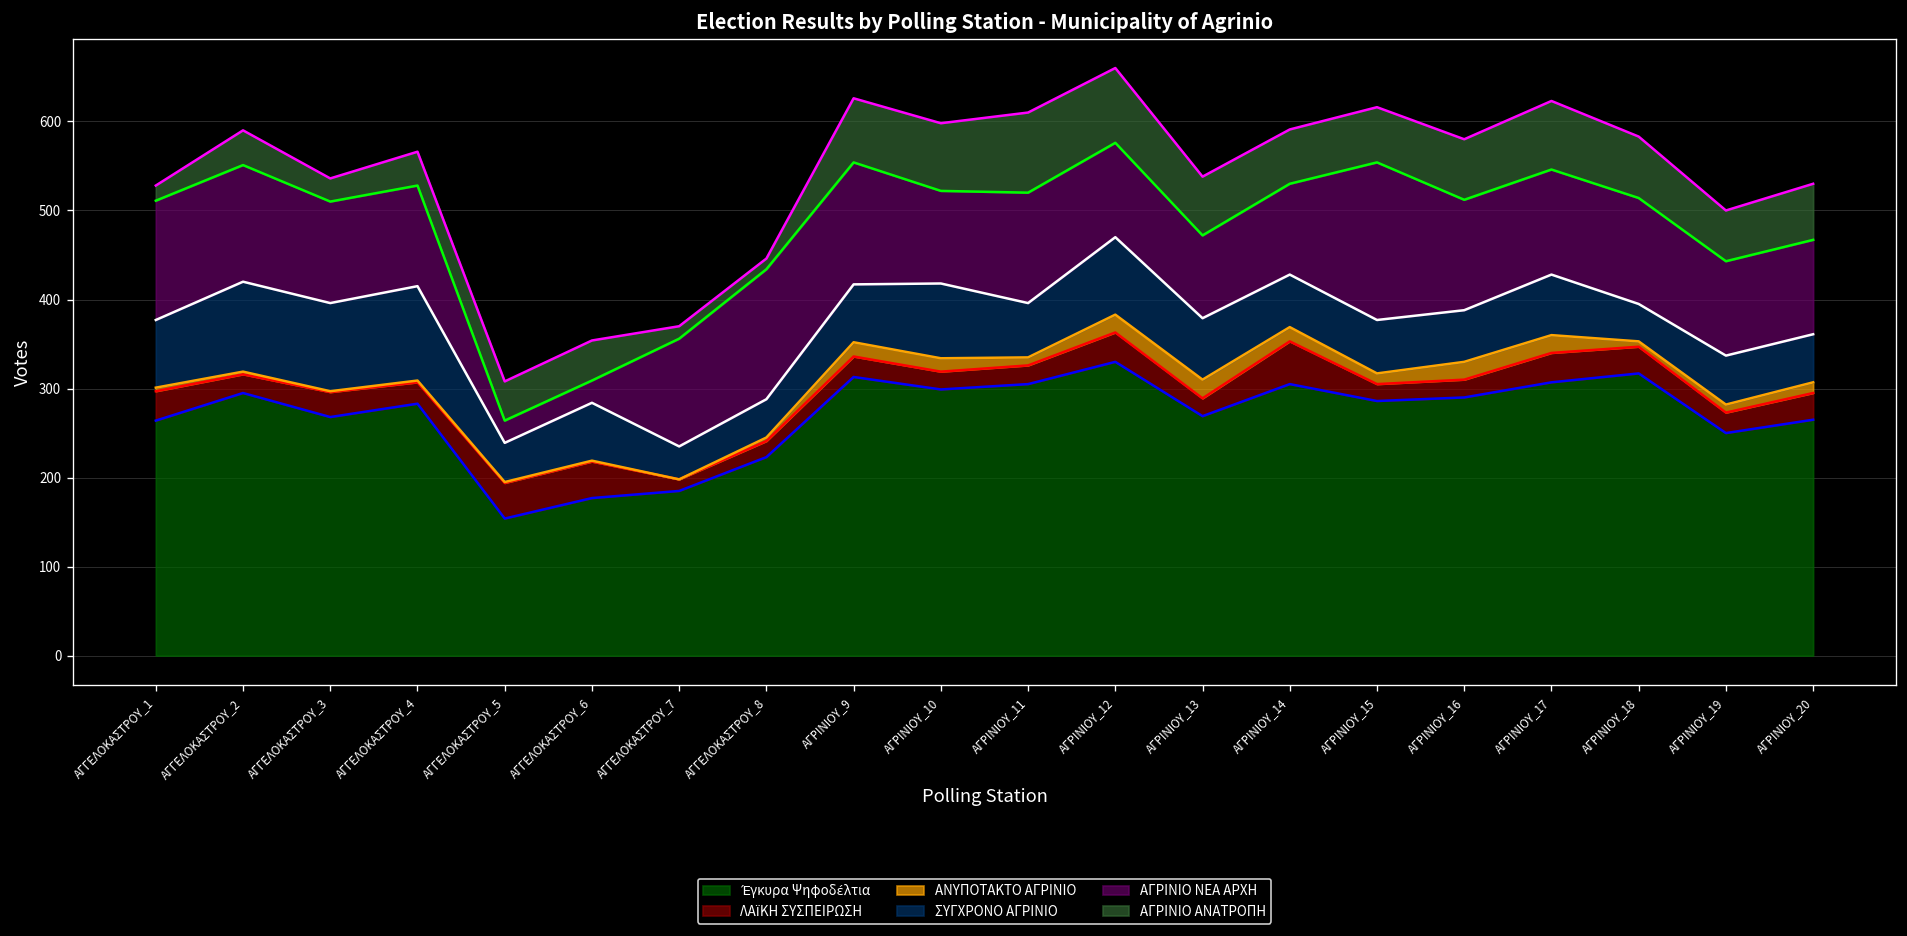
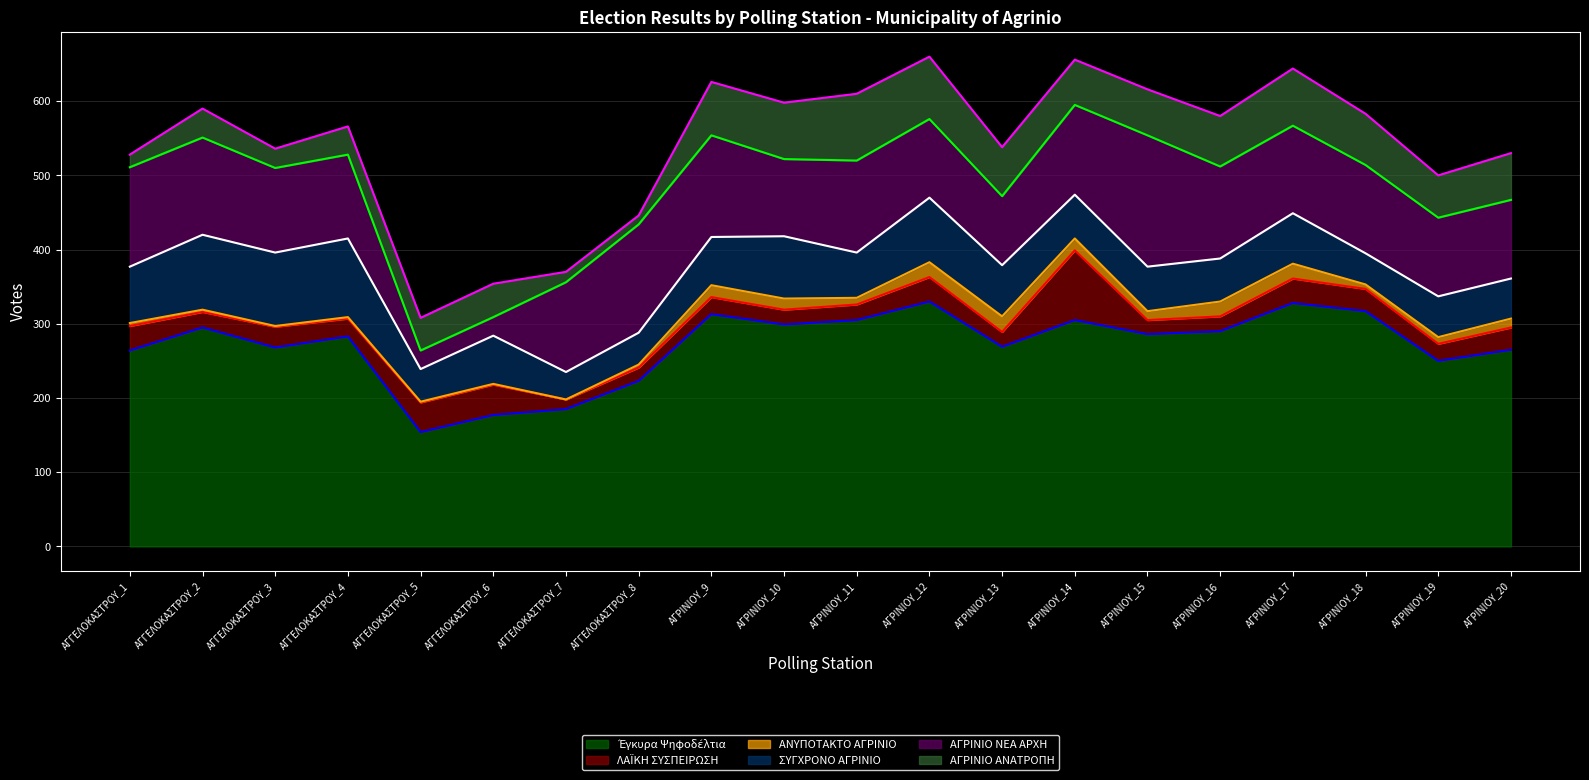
  {
    "Έγκυρα Ψηφοδέλτια": {
      "ΑΓΓΕΛΟΚΑΣΤΡΟΥ_1": 260,
      "ΑΓΓΕΛΟΚΑΣΤΡΟΥ_2": 300,
      "ΑΓΓΕΛΟΚΑΣΤΡΟΥ_3": 270,
      "ΑΓΓΕΛΟΚΑΣΤΡΟΥ_4": 280,
      "ΑΓΓΕΛΟΚΑΣΤΡΟΥ_5": 150,
      "ΑΓΓΕΛΟΚΑΣΤΡΟΥ_6": 180,
      "ΑΓΓΕΛΟΚΑΣΤΡΟΥ_7": 190,
      "ΑΓΓΕΛΟΚΑΣΤΡΟΥ_8": 220,
      "ΑΓΡΙΝΙΟΥ_9": 310,
      "ΑΓΡΙΝΙΟΥ_10": 300,
      "ΑΓΡΙΝΙΟΥ_11": 310,
      "ΑΓΡΙΝΙΟΥ_12": 330,
      "ΑΓΡΙΝΙΟΥ_13": 270,
      "ΑΓΡΙΝΙΟΥ_14": 310,
      "ΑΓΡΙΝΙΟΥ_15": 290,
      "ΑΓΡΙΝΙΟΥ_16": 290,
-     "ΑΓΡΙΝΙΟΥ_17": 310,
+     "ΑΓΡΙΝΙΟΥ_17": 330,
      "ΑΓΡΙΝΙΟΥ_18": 320,
      "ΑΓΡΙΝΙΟΥ_19": 250,
      "ΑΓΡΙΝΙΟΥ_20": 270
    },
    "ΛΑΪΚΗ ΣΥΣΠΕΙΡΩΣΗ": {
      "ΑΓΓΕΛΟΚΑΣΤΡΟΥ_1": 30,
      "ΑΓΓΕΛΟΚΑΣΤΡΟΥ_8": 20,
      "ΑΓΡΙΝΙΟΥ_9": 20,
      "ΑΓΡΙΝΙΟΥ_10": 20,
      "ΑΓΡΙΝΙΟΥ_11": 20,
      "ΑΓΡΙΝΙΟΥ_12": 30,
      "ΑΓΡΙΝΙΟΥ_13": 20,
-     "ΑΓΡΙΝΙΟΥ_14": 50,
+     "ΑΓΡΙΝΙΟΥ_14": 90,
      "ΑΓΡΙΝΙΟΥ_15": 20,
      "ΑΓΡΙΝΙΟΥ_16": 20,
      "ΑΓΡΙΝΙΟΥ_17": 30,
      "ΑΓΡΙΝΙΟΥ_18": 30,
      "ΑΓΡΙΝΙΟΥ_19": 20,
      "ΑΓΡΙΝΙΟΥ_20": 30
    },
    "ΑΝΥΠΟΤΑΚΤΟ ΑΓΡΙΝΙΟ": {
      "ΑΓΓΕΛΟΚΑΣΤΡΟΥ_1": 0,
      "ΑΓΓΕΛΟΚΑΣΤΡΟΥ_8": 0,
      "ΑΓΡΙΝΙΟΥ_9": 20,
      "ΑΓΡΙΝΙΟΥ_10": 20,
      "ΑΓΡΙΝΙΟΥ_11": 10,
      "ΑΓΡΙΝΙΟΥ_12": 20,
      "ΑΓΡΙΝΙΟΥ_13": 20,
      "ΑΓΡΙΝΙΟΥ_14": 20,
      "ΑΓΡΙΝΙΟΥ_15": 10,
      "ΑΓΡΙΝΙΟΥ_16": 20,
      "ΑΓΡΙΝΙΟΥ_17": 20,
      "ΑΓΡΙΝΙΟΥ_18": 10,
      "ΑΓΡΙΝΙΟΥ_19": 10,
      "ΑΓΡΙΝΙΟΥ_20": 10
    },
    "ΣΥΓΧΡΟΝΟ ΑΓΡΙΝΙΟ": {
      "ΑΓΓΕΛΟΚΑΣΤΡΟΥ_1": 80,
      "ΑΓΓΕΛΟΚΑΣΤΡΟΥ_2": 100,
      "ΑΓΓΕΛΟΚΑΣΤΡΟΥ_3": 100,
      "ΑΓΓΕΛΟΚΑΣΤΡΟΥ_4": 110,
      "ΑΓΓΕΛΟΚΑΣΤΡΟΥ_5": 40,
      "ΑΓΓΕΛΟΚΑΣΤΡΟΥ_6": 70,
      "ΑΓΓΕΛΟΚΑΣΤΡΟΥ_7": 40,
      "ΑΓΓΕΛΟΚΑΣΤΡΟΥ_8": 40,
      "ΑΓΡΙΝΙΟΥ_9": 70,
      "ΑΓΡΙΝΙΟΥ_10": 80,
      "ΑΓΡΙΝΙΟΥ_11": 60,
      "ΑΓΡΙΝΙΟΥ_12": 90,
      "ΑΓΡΙΝΙΟΥ_13": 70,
      "ΑΓΡΙΝΙΟΥ_14": 60,
      "ΑΓΡΙΝΙΟΥ_15": 60,
      "ΑΓΡΙΝΙΟΥ_16": 60,
      "ΑΓΡΙΝΙΟΥ_17": 70,
      "ΑΓΡΙΝΙΟΥ_18": 40,
      "ΑΓΡΙΝΙΟΥ_19": 60,
      "ΑΓΡΙΝΙΟΥ_20": 50
    },
    "ΑΓΡΙΝΙΟ ΝΕΑ ΑΡΧΗ": {
      "ΑΓΓΕΛΟΚΑΣΤΡΟΥ_1": 130,
      "ΑΓΓΕΛΟΚΑΣΤΡΟΥ_2": 130,
      "ΑΓΓΕΛΟΚΑΣΤΡΟΥ_3": 110,
      "ΑΓΓΕΛΟΚΑΣΤΡΟΥ_4": 110,
      "ΑΓΓΕΛΟΚΑΣΤΡΟΥ_5": 30,
      "ΑΓΓΕΛΟΚΑΣΤΡΟΥ_6": 30,
      "ΑΓΓΕΛΟΚΑΣΤΡΟΥ_7": 120,
      "ΑΓΓΕΛΟΚΑΣΤΡΟΥ_8": 150,
      "ΑΓΡΙΝΙΟΥ_9": 140,
      "ΑΓΡΙΝΙΟΥ_10": 100,
      "ΑΓΡΙΝΙΟΥ_11": 120,
      "ΑΓΡΙΝΙΟΥ_12": 110,
      "ΑΓΡΙΝΙΟΥ_13": 90,
-     "ΑΓΡΙΝΙΟΥ_14": 100,
+     "ΑΓΡΙΝΙΟΥ_14": 120,
      "ΑΓΡΙΝΙΟΥ_15": 180,
      "ΑΓΡΙΝΙΟΥ_16": 120,
      "ΑΓΡΙΝΙΟΥ_17": 120,
      "ΑΓΡΙΝΙΟΥ_18": 120,
      "ΑΓΡΙΝΙΟΥ_19": 110,
      "ΑΓΡΙΝΙΟΥ_20": 110
    },
    "ΑΓΡΙΝΙΟ ΑΝΑΤΡΟΠΗ": {
      "ΑΓΓΕΛΟΚΑΣΤΡΟΥ_1": 20,
      "ΑΓΓΕΛΟΚΑΣΤΡΟΥ_2": 40,
      "ΑΓΓΕΛΟΚΑΣΤΡΟΥ_3": 30,
      "ΑΓΓΕΛΟΚΑΣΤΡΟΥ_4": 40,
      "ΑΓΓΕΛΟΚΑΣΤΡΟΥ_5": 40,
      "ΑΓΓΕΛΟΚΑΣΤΡΟΥ_6": 50,
      "ΑΓΓΕΛΟΚΑΣΤΡΟΥ_7": 10,
      "ΑΓΓΕΛΟΚΑΣΤΡΟΥ_8": 10,
      "ΑΓΡΙΝΙΟΥ_9": 70,
      "ΑΓΡΙΝΙΟΥ_10": 80,
      "ΑΓΡΙΝΙΟΥ_11": 90,
      "ΑΓΡΙΝΙΟΥ_12": 80,
      "ΑΓΡΙΝΙΟΥ_13": 70,
      "ΑΓΡΙΝΙΟΥ_14": 60,
      "ΑΓΡΙΝΙΟΥ_15": 60,
      "ΑΓΡΙΝΙΟΥ_16": 70,
      "ΑΓΡΙΝΙΟΥ_17": 80,
      "ΑΓΡΙΝΙΟΥ_18": 70,
      "ΑΓΡΙΝΙΟΥ_19": 60,
      "ΑΓΡΙΝΙΟΥ_20": 60
    }
  }
